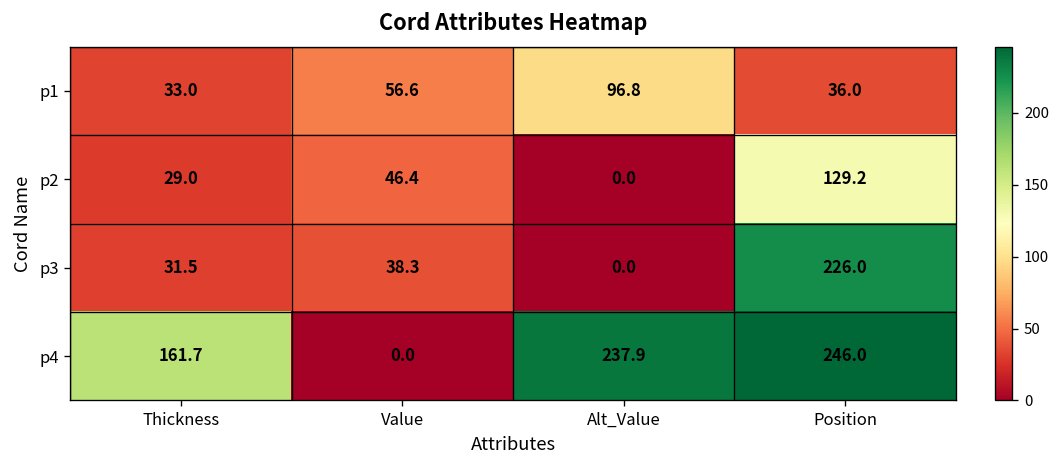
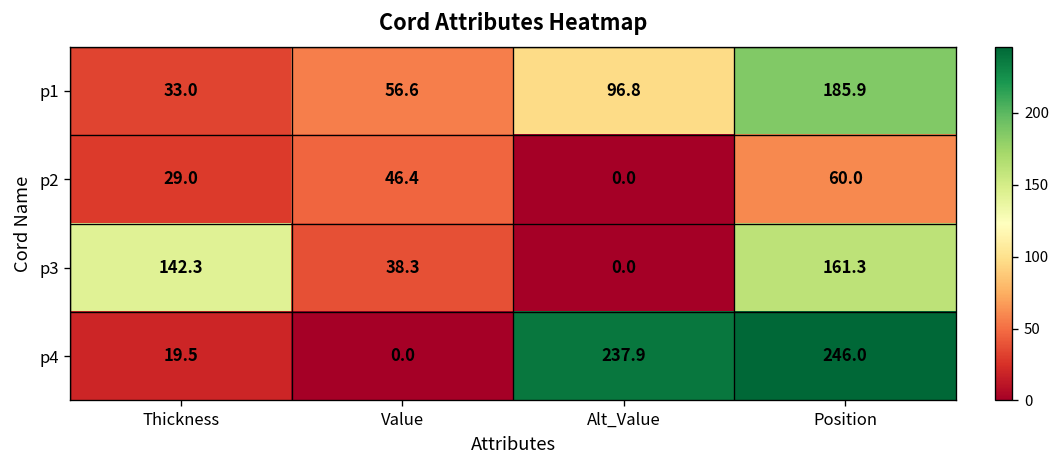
  {
    "p1": {
      "Thickness": 33.0,
      "Value": 56.6,
      "Alt_Value": 96.8,
-     "Position": 36.0
+     "Position": 185.9
    },
    "p2": {
      "Thickness": 29.0,
      "Value": 46.4,
      "Alt_Value": 0.0,
-     "Position": 129.2
+     "Position": 60.0
    },
    "p3": {
-     "Thickness": 31.5,
+     "Thickness": 142.3,
      "Value": 38.3,
      "Alt_Value": 0.0,
-     "Position": 226.0
+     "Position": 161.3
    },
    "p4": {
-     "Thickness": 161.7,
+     "Thickness": 19.5,
      "Value": 0.0,
      "Alt_Value": 237.9,
      "Position": 246.0
    }
  }
